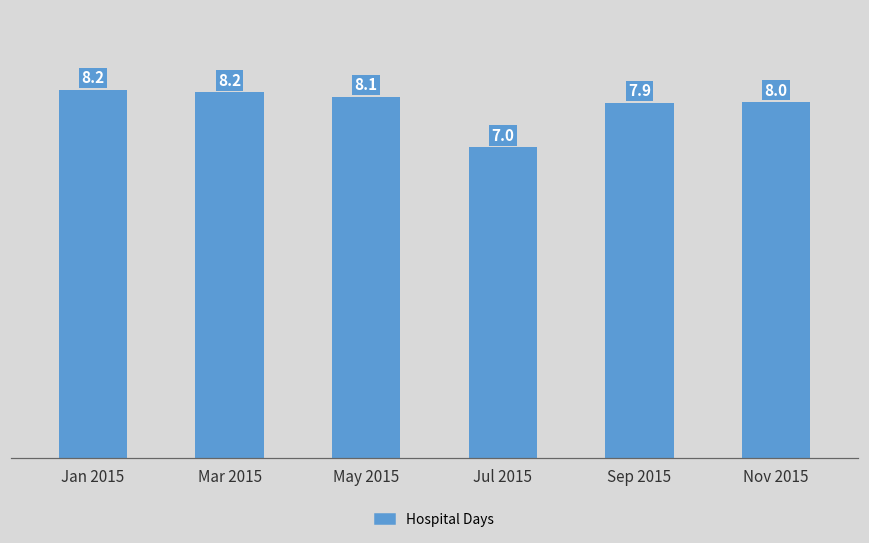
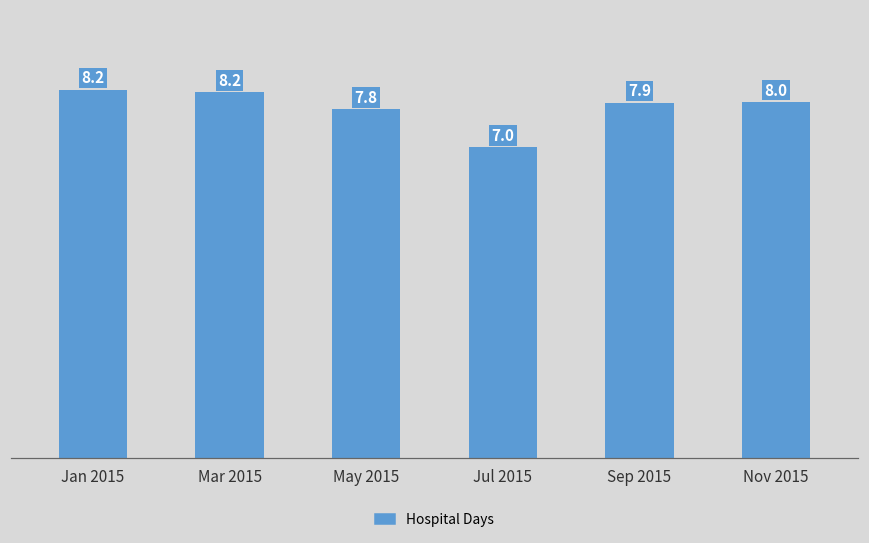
  {
-   "May 2015": 8.1
+   "May 2015": 7.8
  }
